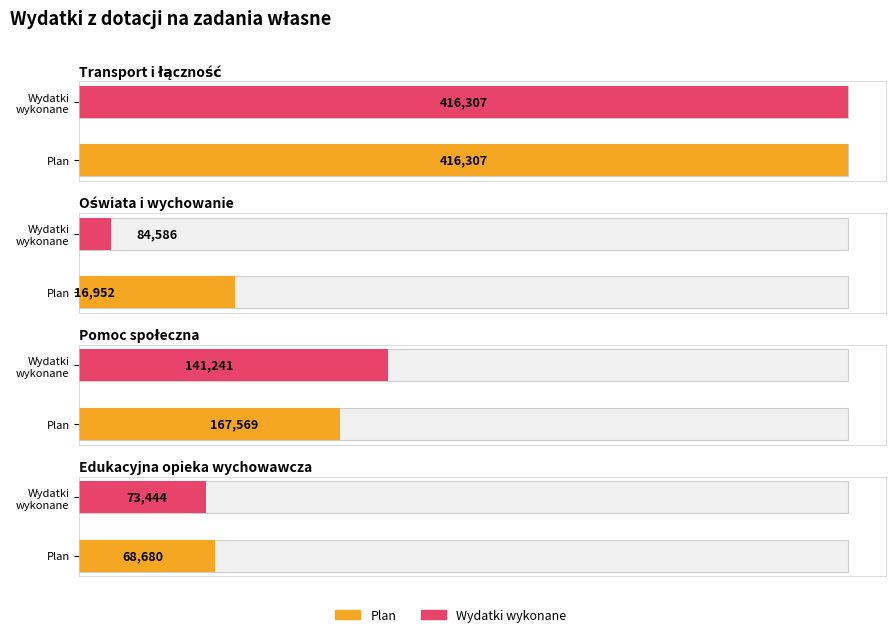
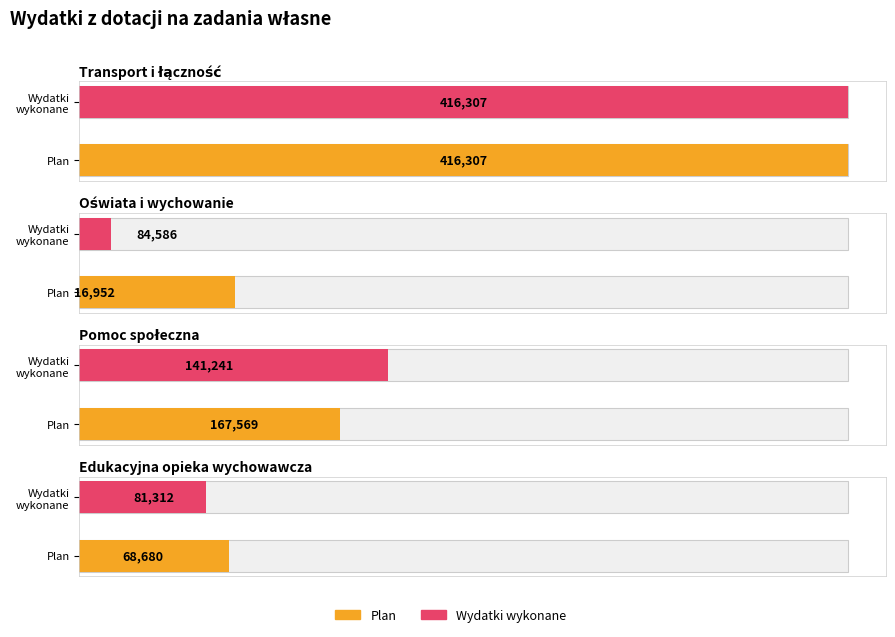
  {
    "Transport i łączność": {
      "Plan": {
        "Plan": "416,307"
      },
      "Wydatki wykonane": {
        "Wydatki wykonane": "416,307"
      }
    },
    "Edukacyjna opieka wychowawcza": {
      "Plan": {
-       "Plan": "73,444"
+       "Plan": "81,312"
      }
    }
  }
